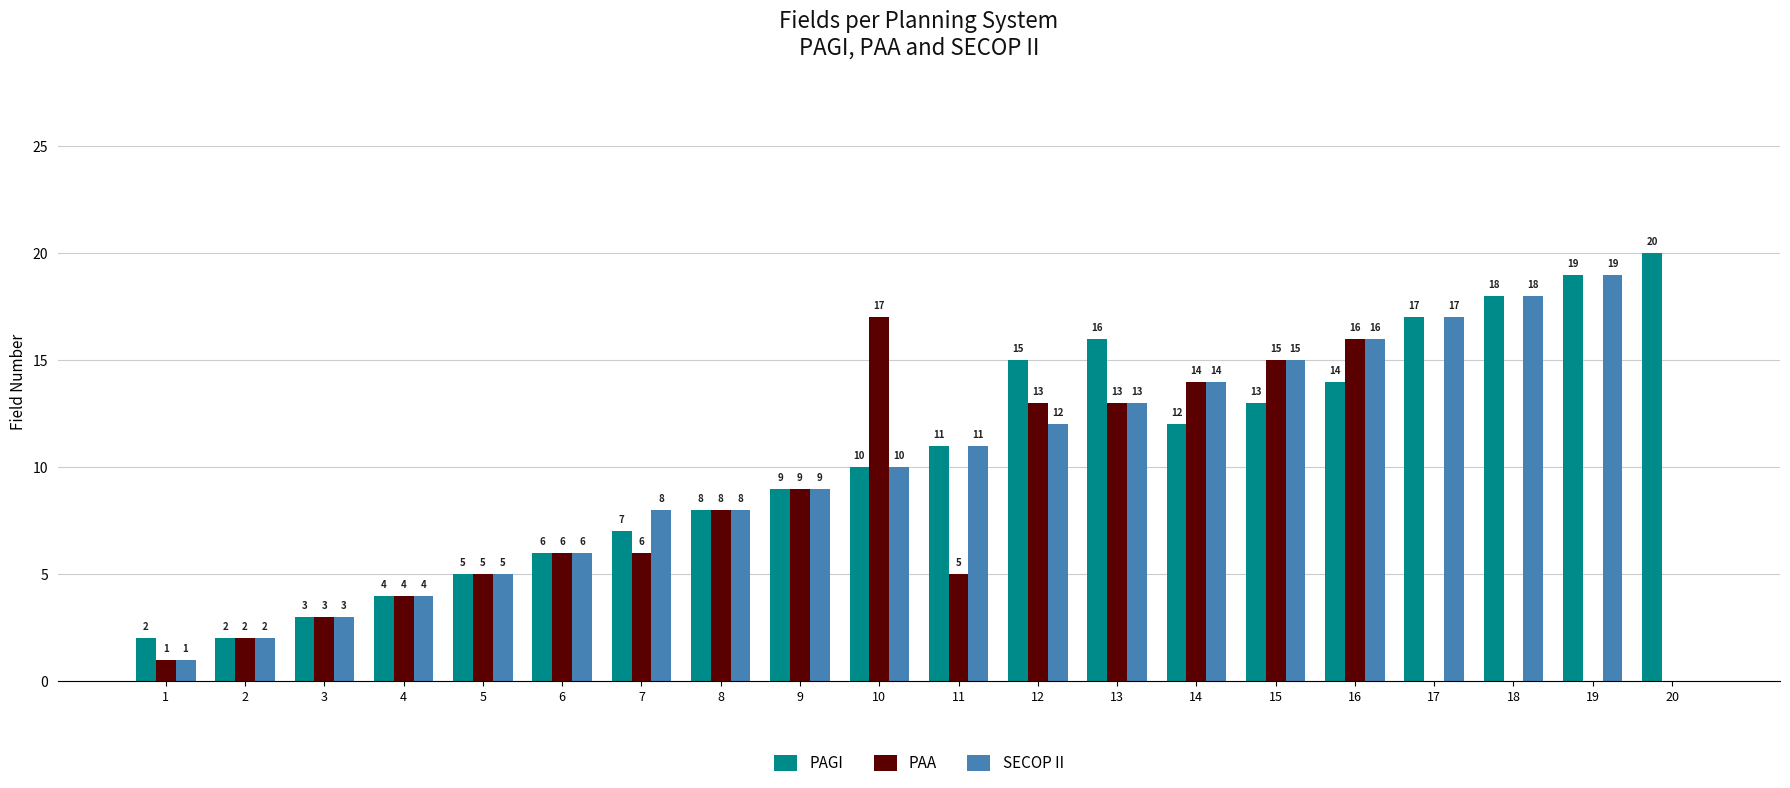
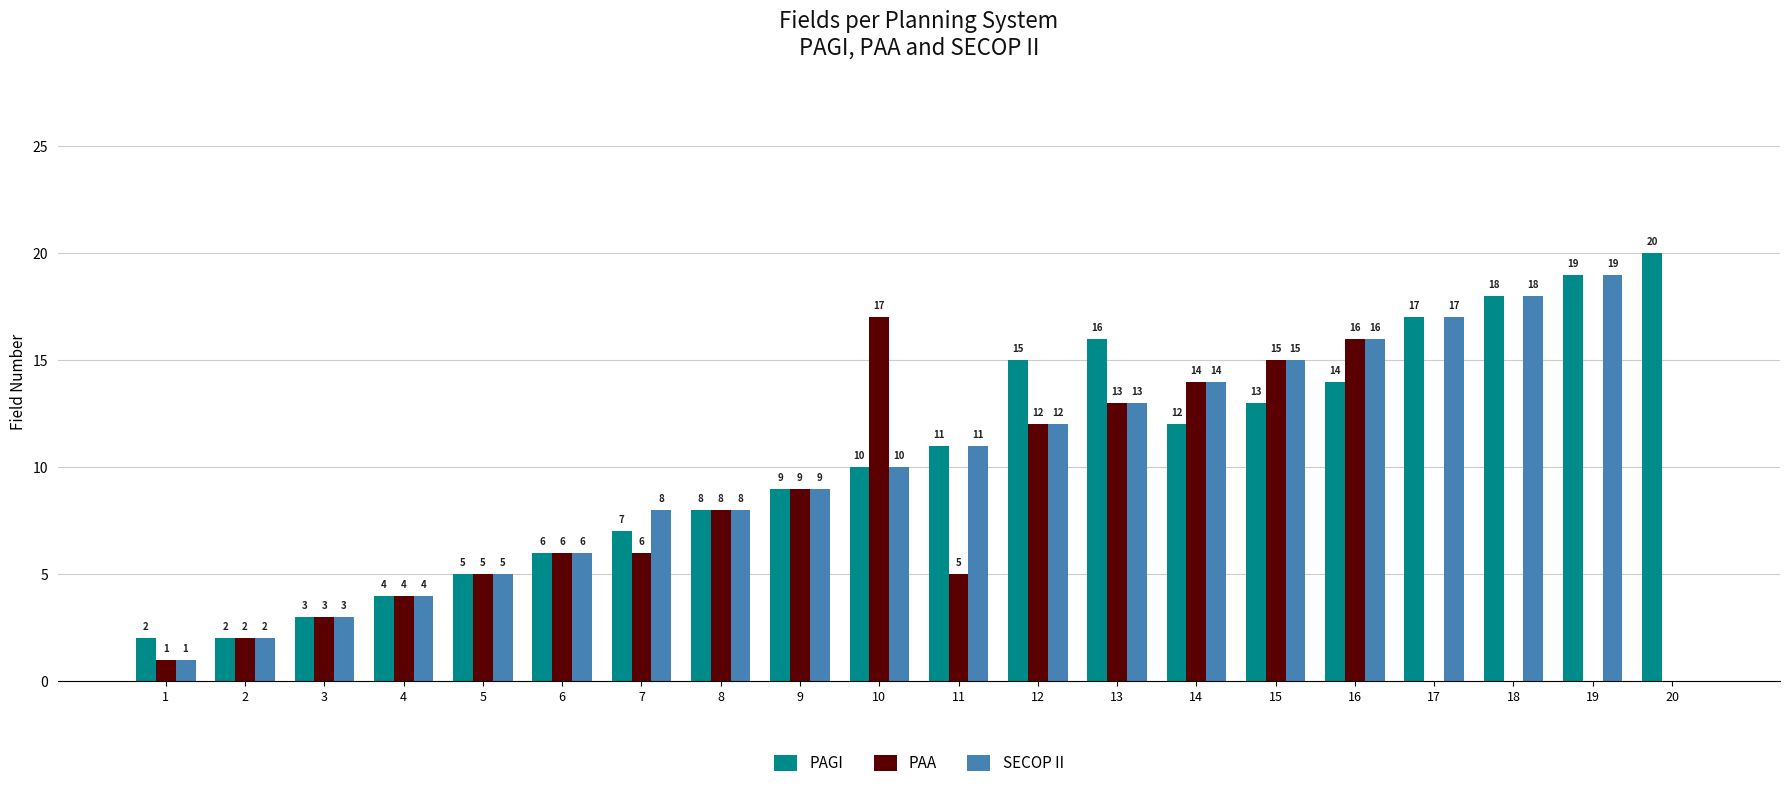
  {
    "PAGI": {
      "1": 2,
      "2": 2,
      "3": 3,
      "4": 4,
      "5": 5,
      "6": 6,
      "7": 7,
      "8": 8,
      "9": 9,
      "10": 10,
      "11": 11,
      "12": 15,
      "13": 16,
      "14": 12,
      "15": 13,
      "16": 14,
      "17": 17,
      "18": 18,
      "19": 19,
      "20": 20
    },
    "PAA": {
      "1": 1,
      "2": 2,
      "3": 3,
      "4": 4,
      "5": 5,
      "6": 6,
      "7": 6,
      "8": 8,
      "9": 9,
      "10": 17,
      "11": 5,
-     "12": 13,
+     "12": 12,
      "13": 13,
      "14": 14,
      "15": 15,
      "16": 16
    },
    "SECOP II": {
      "1": 1,
      "2": 2,
      "3": 3,
      "4": 4,
      "5": 5,
      "6": 6,
      "7": 8,
      "8": 8,
      "9": 9,
      "10": 10,
      "11": 11,
      "12": 12,
      "13": 13,
      "14": 14,
      "15": 15,
      "16": 16,
      "17": 17,
      "18": 18,
      "19": 19
    }
  }
